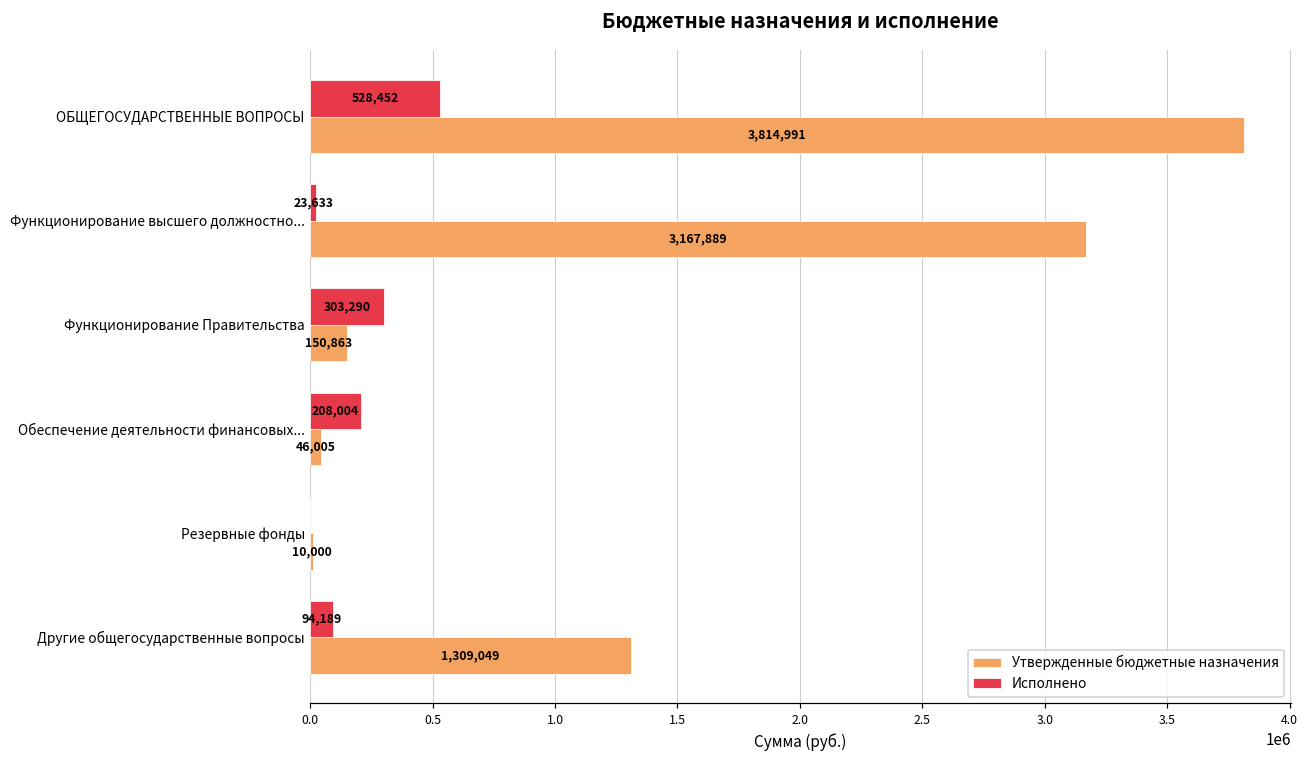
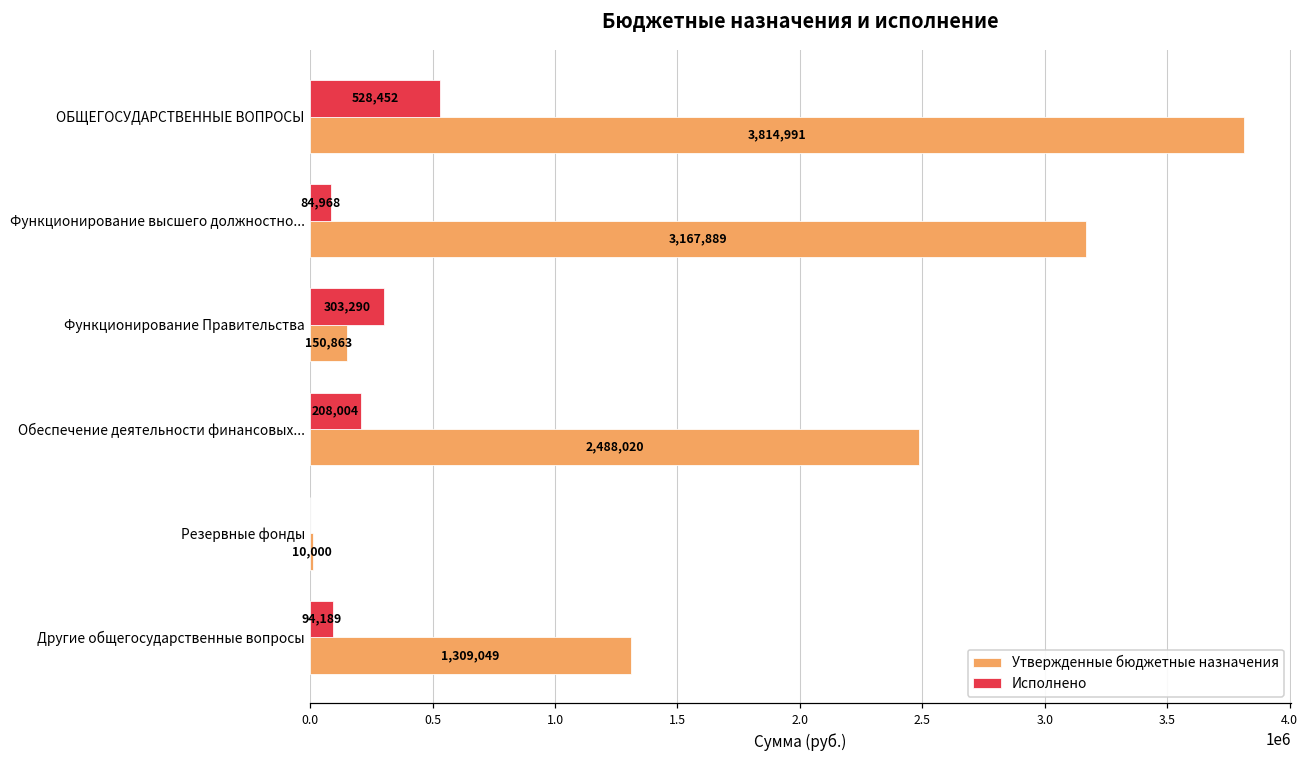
  {
    "Утвержденные бюджетные назначения": {
      "ОБЩЕГОСУДАРСТВЕННЫЕ ВОПРОСЫ": "3,814,991",
      "Функционирование высшего должностно...": "3,167,889",
      "Функционирование Правительства": "150,863",
-     "Обеспечение деятельности финансовых...": "46,005",
+     "Обеспечение деятельности финансовых...": "2,488,020",
      "Резервные фонды": "10,000",
      "Другие общегосударственные вопросы": "1,309,049"
    },
    "Исполнено": {
      "ОБЩЕГОСУДАРСТВЕННЫЕ ВОПРОСЫ": "528,452",
-     "Функционирование высшего должностно...": "23,633",
+     "Функционирование высшего должностно...": "84,968",
      "Функционирование Правительства": "303,290",
      "Обеспечение деятельности финансовых...": "208,004",
      "Другие общегосударственные вопросы": "94,189"
    }
  }
